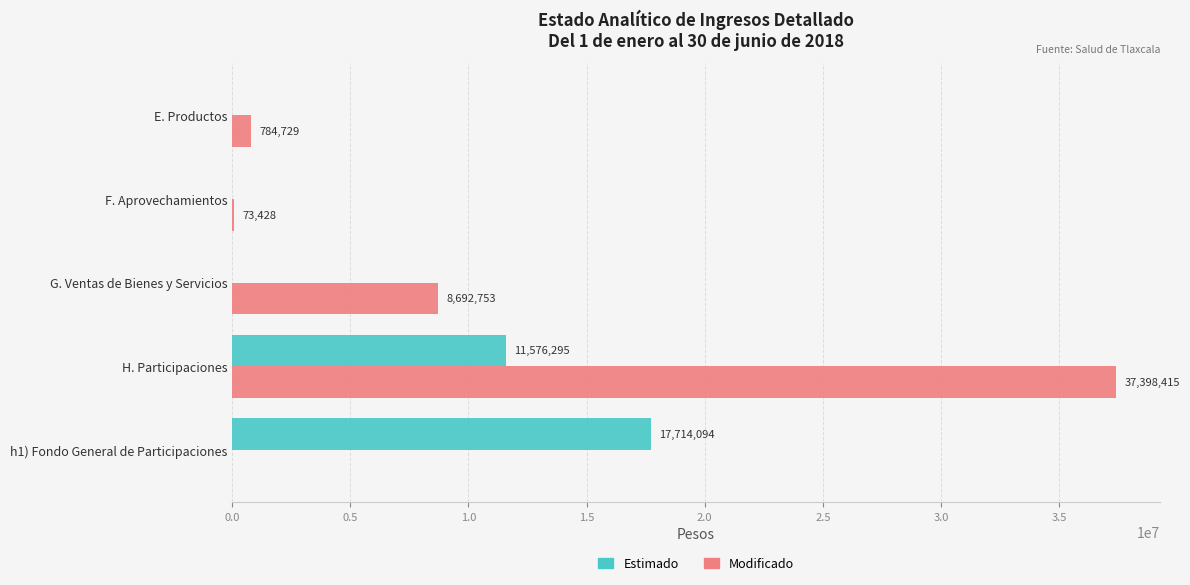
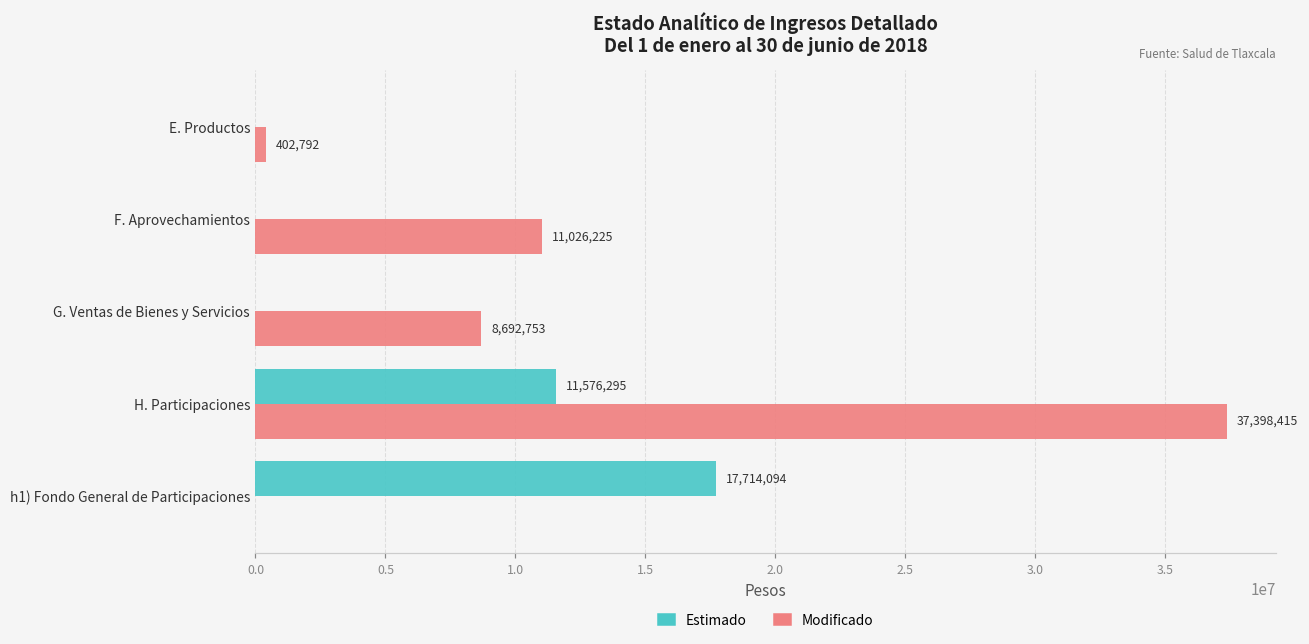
  {
    "Estimado": {
      "H. Participaciones": "11,576,295",
      "h1) Fondo General de Participaciones": "17,714,094"
    },
    "Modificado": {
-     "E. Productos": "784,729",
-     "F. Aprovechamientos": "73,428",
+     "E. Productos": "402,792",
+     "F. Aprovechamientos": "11,026,225",
      "G. Ventas de Bienes y Servicios": "8,692,753",
      "H. Participaciones": "37,398,415"
    }
  }
